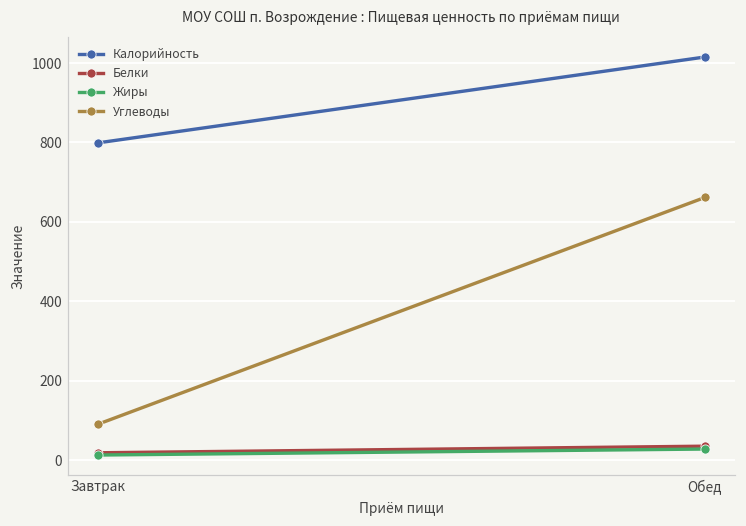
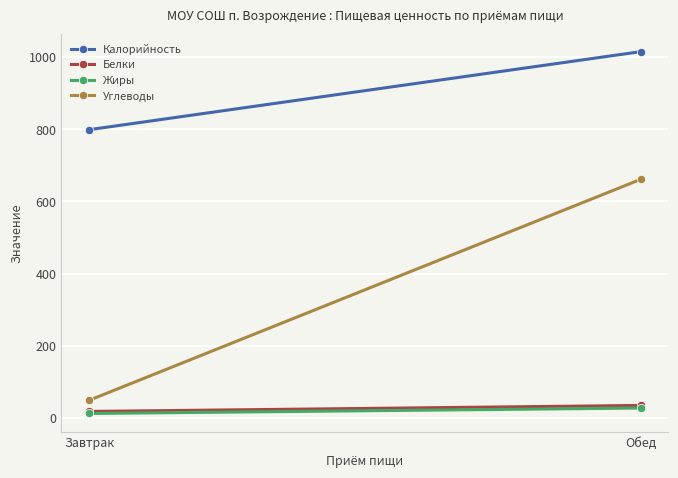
  {
    "Калорийность": {
      "Завтрак": 800,
      "Обед": 1010
    },
    "Белки": {
      "Обед": 30
    },
    "Жиры": {
      "Обед": 30
    },
    "Углеводы": {
-     "Завтрак": 90,
+     "Завтрак": 50,
      "Обед": 660
    }
  }
